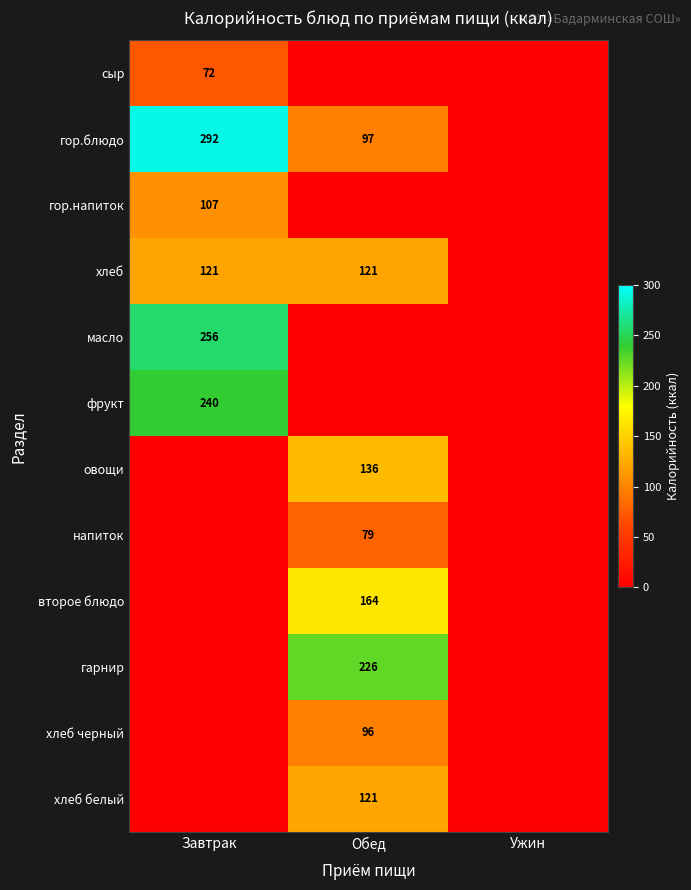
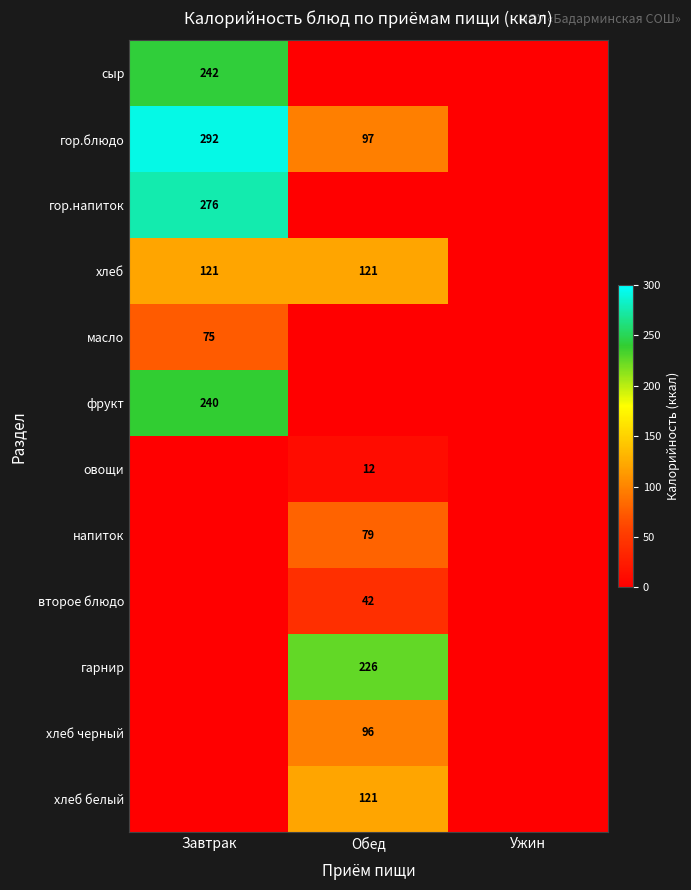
  {
    "сыр": {
-     "Завтрак": 72
+     "Завтрак": 242
    },
    "гор.блюдо": {
      "Завтрак": 292,
      "Обед": 97
    },
    "гор.напиток": {
-     "Завтрак": 107
+     "Завтрак": 276
    },
    "хлеб": {
      "Завтрак": 121,
      "Обед": 121
    },
    "масло": {
-     "Завтрак": 256
+     "Завтрак": 75
    },
    "фрукт": {
      "Завтрак": 240
    },
    "овощи": {
-     "Обед": 136
+     "Обед": 12
    },
    "напиток": {
      "Обед": 79
    },
    "второе блюдо": {
-     "Обед": 164
+     "Обед": 42
    },
    "гарнир": {
      "Обед": 226
    },
    "хлеб черный": {
      "Обед": 96
    },
    "хлеб белый": {
      "Обед": 121
    }
  }
